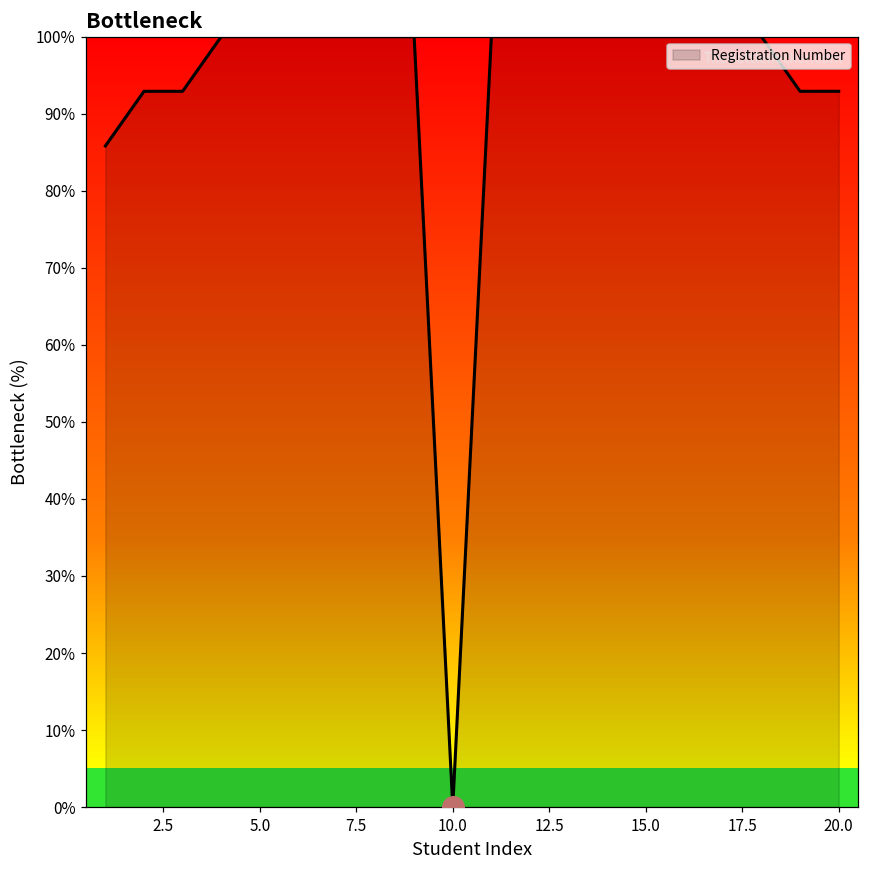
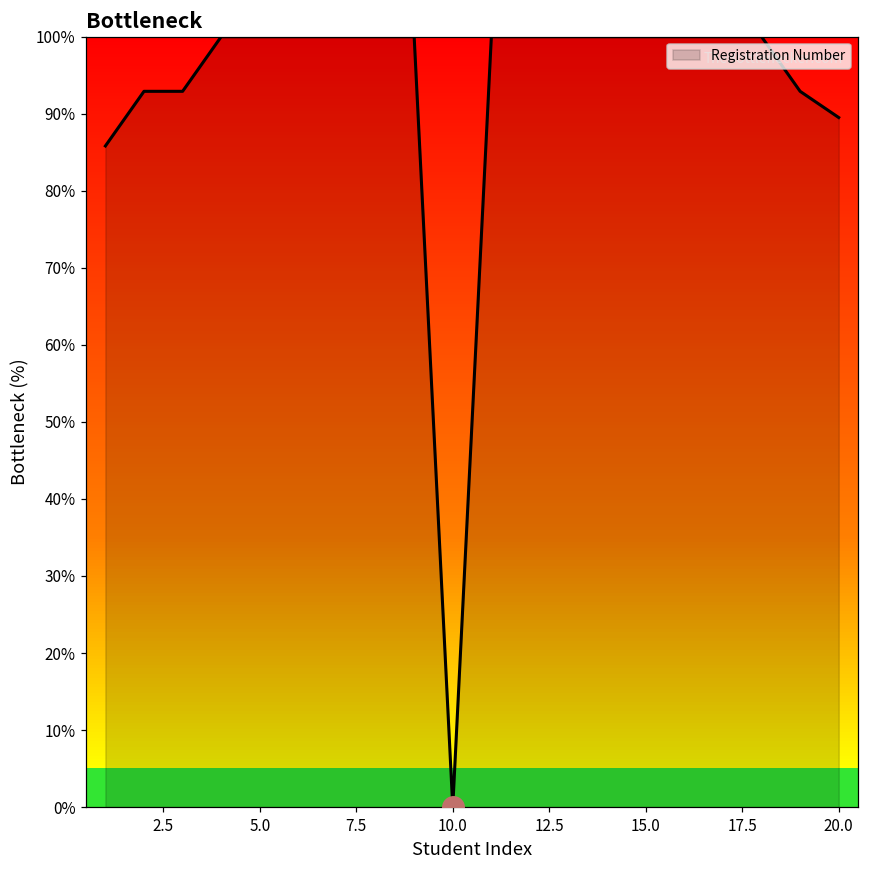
  {
    "Registration Number": {
      "5.0": "100%",
      "15.0": "100%",
-     "20.0": "93%"
+     "20.0": "90%"
    }
  }
